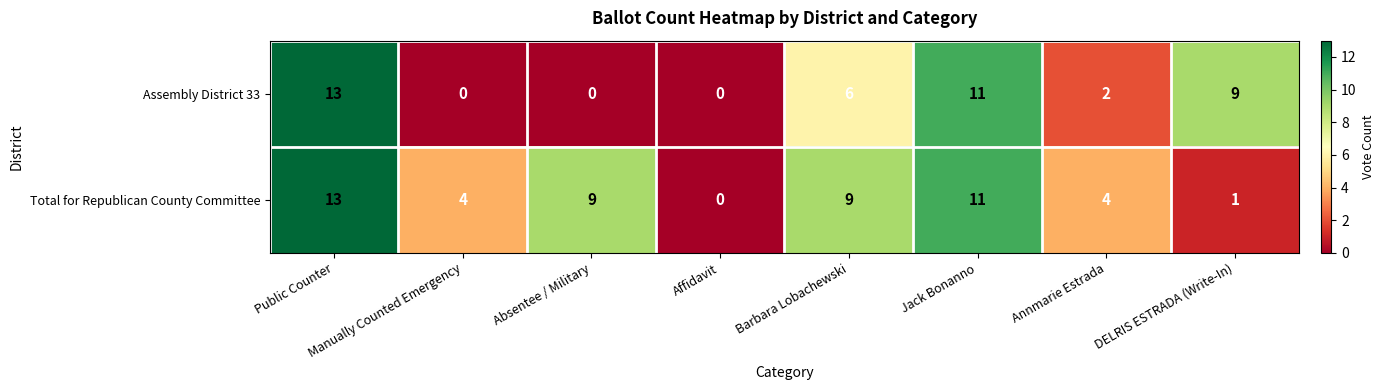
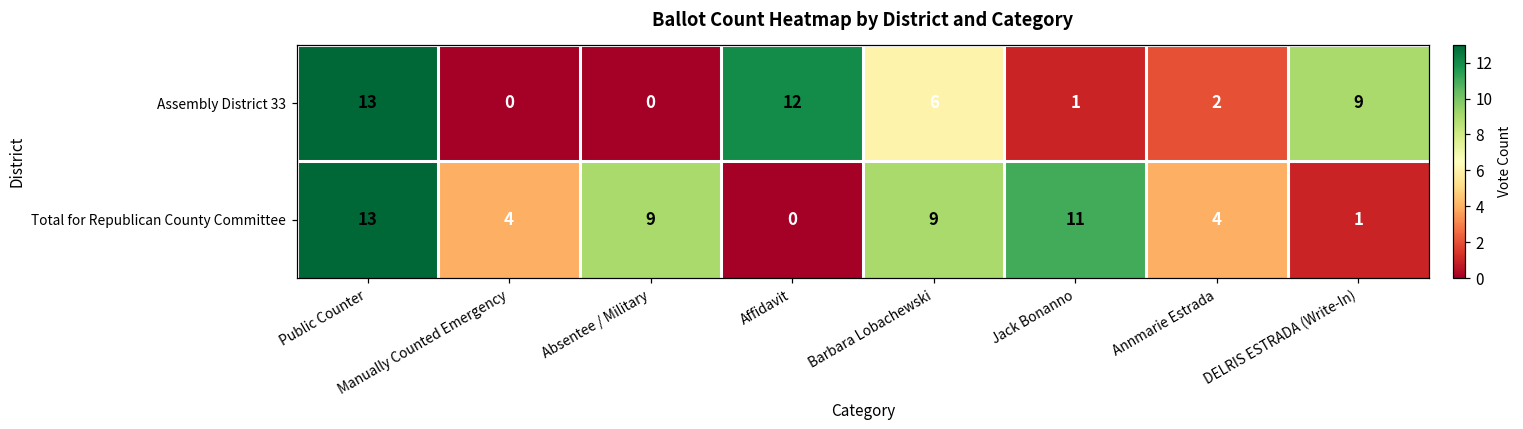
  {
    "Assembly District 33": {
      "Public Counter": 13,
      "Manually Counted Emergency": 0,
      "Absentee / Military": 0,
-     "Affidavit": 0,
+     "Affidavit": 12,
      "Barbara Lobachewski": 6,
-     "Jack Bonanno": 11,
+     "Jack Bonanno": 1,
      "Annmarie Estrada": 2,
      "DELRIS ESTRADA (Write-In)": 9
    },
    "Total for Republican County Committee": {
      "Public Counter": 13,
      "Manually Counted Emergency": 4,
      "Absentee / Military": 9,
      "Affidavit": 0,
      "Barbara Lobachewski": 9,
      "Jack Bonanno": 11,
      "Annmarie Estrada": 4,
      "DELRIS ESTRADA (Write-In)": 1
    }
  }
